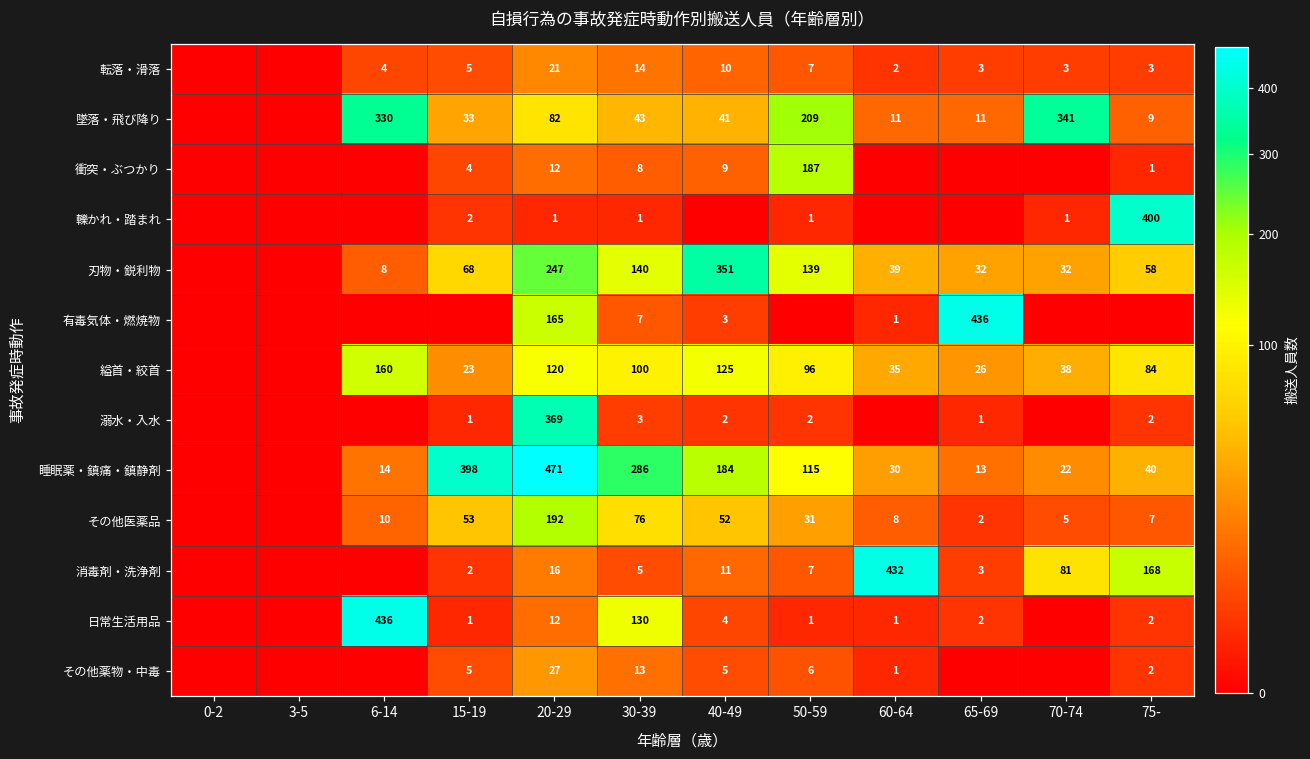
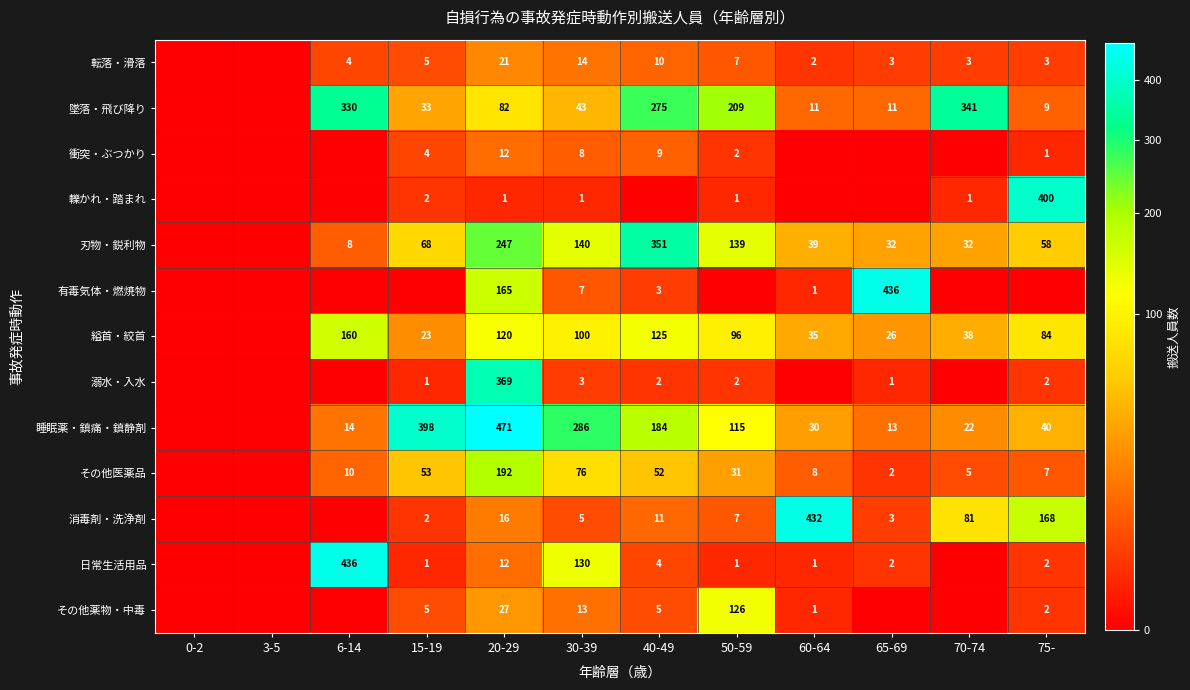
  {
    "転落・滑落": {
      "6-14": 4,
      "15-19": 5,
      "20-29": 21,
      "30-39": 14,
      "40-49": 10,
      "50-59": 7,
      "60-64": 2,
      "65-69": 3,
      "70-74": 3,
      "75-": 3
    },
    "墜落・飛び降り": {
      "6-14": 330,
      "15-19": 33,
      "20-29": 82,
      "30-39": 43,
-     "40-49": 41,
+     "40-49": 275,
      "50-59": 209,
      "60-64": 11,
      "65-69": 11,
      "70-74": 341,
      "75-": 9
    },
    "衝突・ぶつかり": {
      "15-19": 4,
      "20-29": 12,
      "30-39": 8,
      "40-49": 9,
-     "50-59": 187,
+     "50-59": 2,
      "75-": 1
    },
    "轢かれ・踏まれ": {
      "15-19": 2,
      "20-29": 1,
      "30-39": 1,
      "50-59": 1,
      "70-74": 1,
      "75-": 400
    },
    "刃物・鋭利物": {
      "6-14": 8,
      "15-19": 68,
      "20-29": 247,
      "30-39": 140,
      "40-49": 351,
      "50-59": 139,
      "60-64": 39,
      "65-69": 32,
      "70-74": 32,
      "75-": 58
    },
    "有毒気体・燃焼物": {
      "20-29": 165,
      "30-39": 7,
      "40-49": 3,
      "60-64": 1,
      "65-69": 436
    },
    "縊首・絞首": {
      "6-14": 160,
      "15-19": 23,
      "20-29": 120,
      "30-39": 100,
      "40-49": 125,
      "50-59": 96,
      "60-64": 35,
      "65-69": 26,
      "70-74": 38,
      "75-": 84
    },
    "溺水・入水": {
      "15-19": 1,
      "20-29": 369,
      "30-39": 3,
      "40-49": 2,
      "50-59": 2,
      "65-69": 1,
      "75-": 2
    },
    "睡眠薬・鎮痛・鎮静剤": {
      "6-14": 14,
      "15-19": 398,
      "20-29": 471,
      "30-39": 286,
      "40-49": 184,
      "50-59": 115,
      "60-64": 30,
      "65-69": 13,
      "70-74": 22,
      "75-": 40
    },
    "その他医薬品": {
      "6-14": 10,
      "15-19": 53,
      "20-29": 192,
      "30-39": 76,
      "40-49": 52,
      "50-59": 31,
      "60-64": 8,
      "65-69": 2,
      "70-74": 5,
      "75-": 7
    },
    "消毒剤・洗浄剤": {
      "15-19": 2,
      "20-29": 16,
      "30-39": 5,
      "40-49": 11,
      "50-59": 7,
      "60-64": 432,
      "65-69": 3,
      "70-74": 81,
      "75-": 168
    },
    "日常生活用品": {
      "6-14": 436,
      "15-19": 1,
      "20-29": 12,
      "30-39": 130,
      "40-49": 4,
      "50-59": 1,
      "60-64": 1,
      "65-69": 2,
      "75-": 2
    },
    "その他薬物・中毒": {
      "15-19": 5,
      "20-29": 27,
      "30-39": 13,
      "40-49": 5,
-     "50-59": 6,
+     "50-59": 126,
      "60-64": 1,
      "75-": 2
    }
  }
